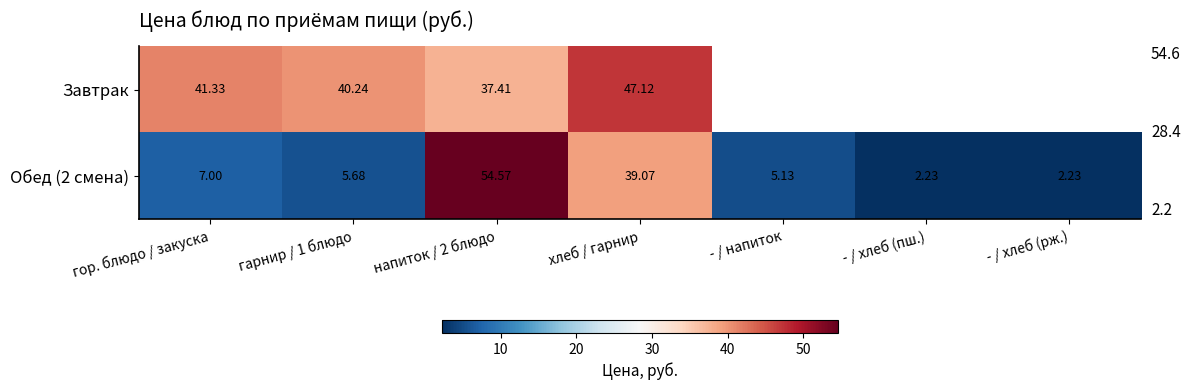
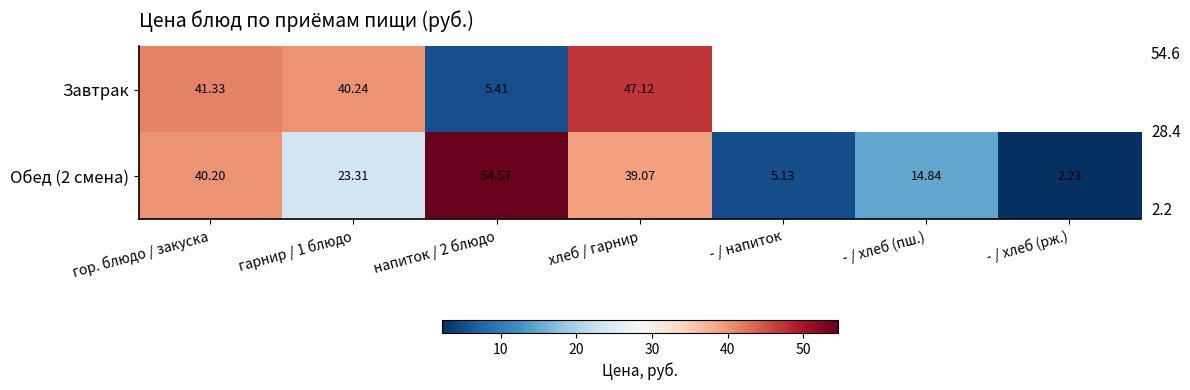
  {
    "Завтрак": {
      "гор. блюдо / закуска": 41.33,
      "гарнир / 1 блюдо": 40.24,
-     "напиток / 2 блюдо": 37.41,
+     "напиток / 2 блюдо": 5.41,
      "хлеб / гарнир": 47.12
    },
    "Обед (2 смена)": {
-     "гор. блюдо / закуска": 7.00,
-     "гарнир / 1 блюдо": 5.68,
+     "гор. блюдо / закуска": 40.20,
+     "гарнир / 1 блюдо": 23.31,
      "напиток / 2 блюдо": 54.57,
      "хлеб / гарнир": 39.07,
      "- / напиток": 5.13,
-     "- / хлеб (пш.)": 2.23,
+     "- / хлеб (пш.)": 14.84,
      "- / хлеб (рж.)": 2.23
    }
  }
